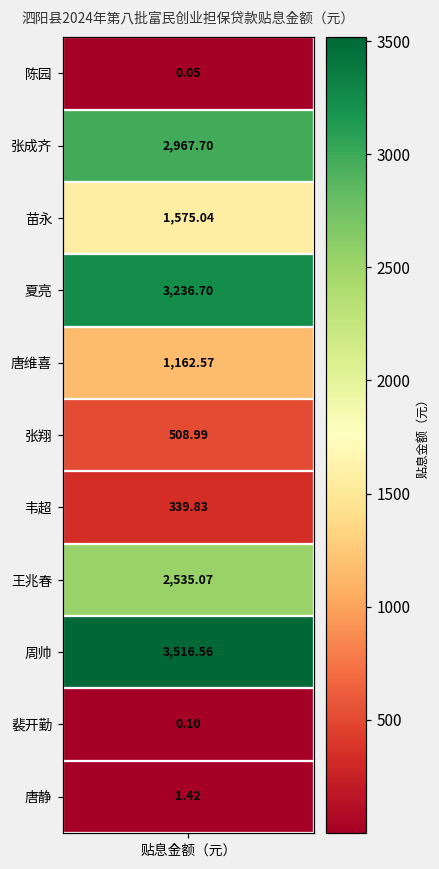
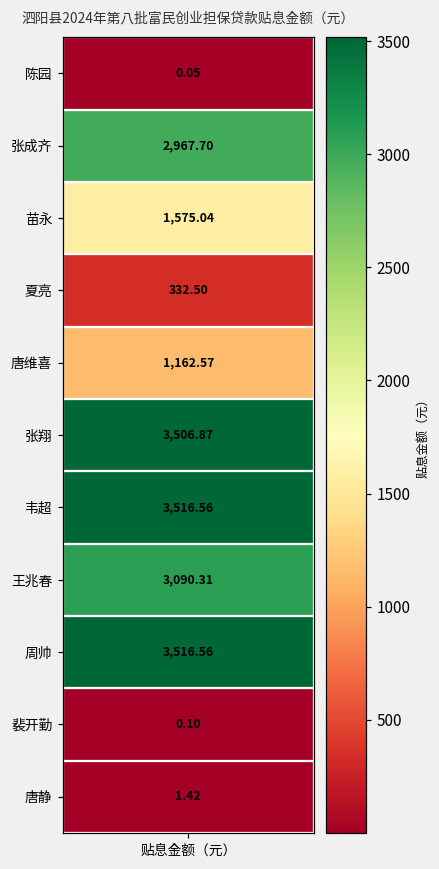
  {
    "陈园": {
      "贴息金额（元）": "0.05"
    },
    "张成齐": {
      "贴息金额（元）": "2,967.70"
    },
    "苗永": {
      "贴息金额（元）": "1,575.04"
    },
    "夏亮": {
-     "贴息金额（元）": "3,236.70"
+     "贴息金额（元）": "332.50"
    },
    "唐维喜": {
      "贴息金额（元）": "1,162.57"
    },
    "张翔": {
-     "贴息金额（元）": "508.99"
+     "贴息金额（元）": "3,506.87"
    },
    "韦超": {
-     "贴息金额（元）": "339.83"
+     "贴息金额（元）": "3,516.56"
    },
    "王兆春": {
-     "贴息金额（元）": "2,535.07"
+     "贴息金额（元）": "3,090.31"
    },
    "周帅": {
      "贴息金额（元）": "3,516.56"
    },
    "裴开勤": {
      "贴息金额（元）": "0.10"
    },
    "唐静": {
      "贴息金额（元）": "1.42"
    }
  }
